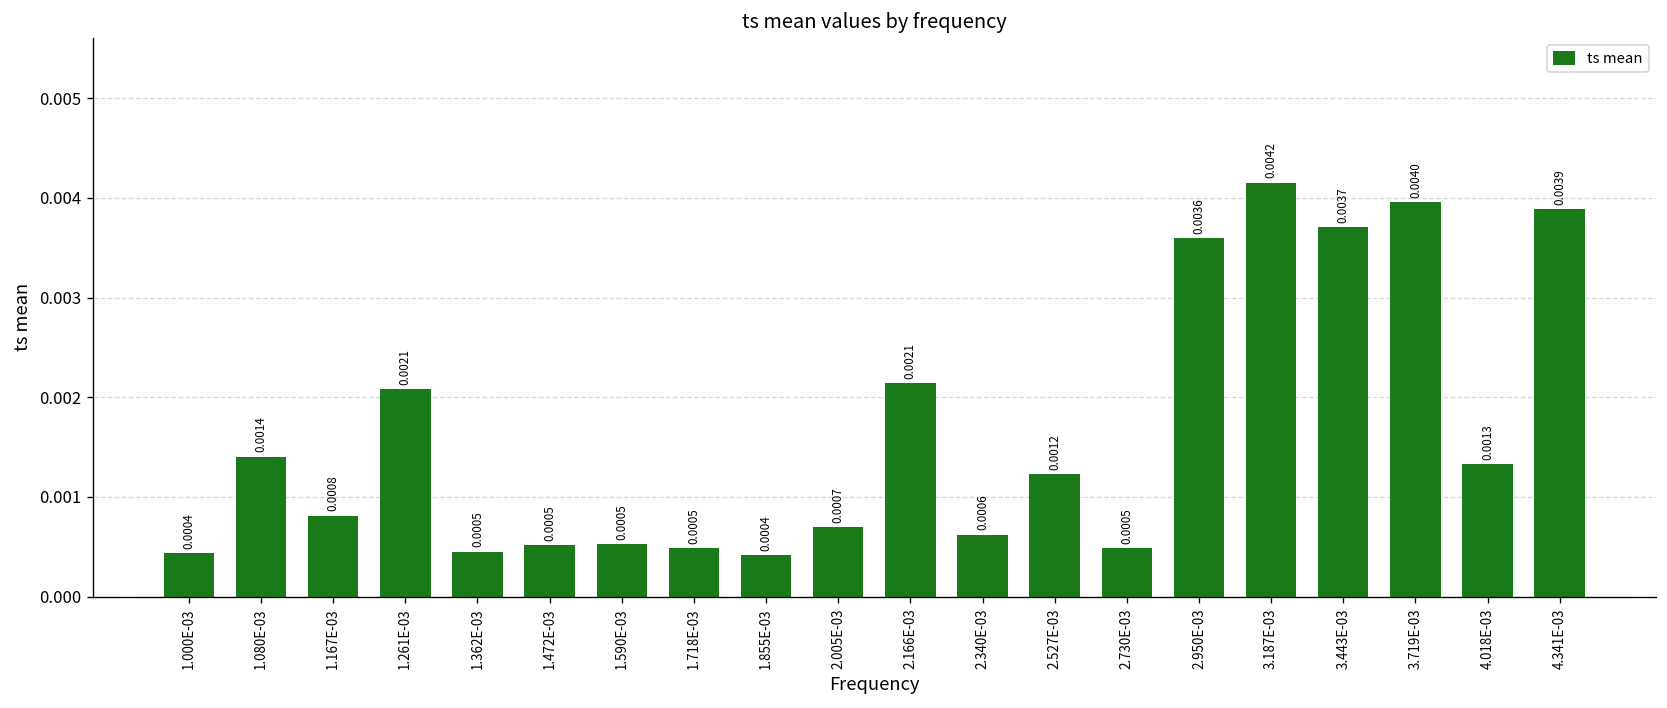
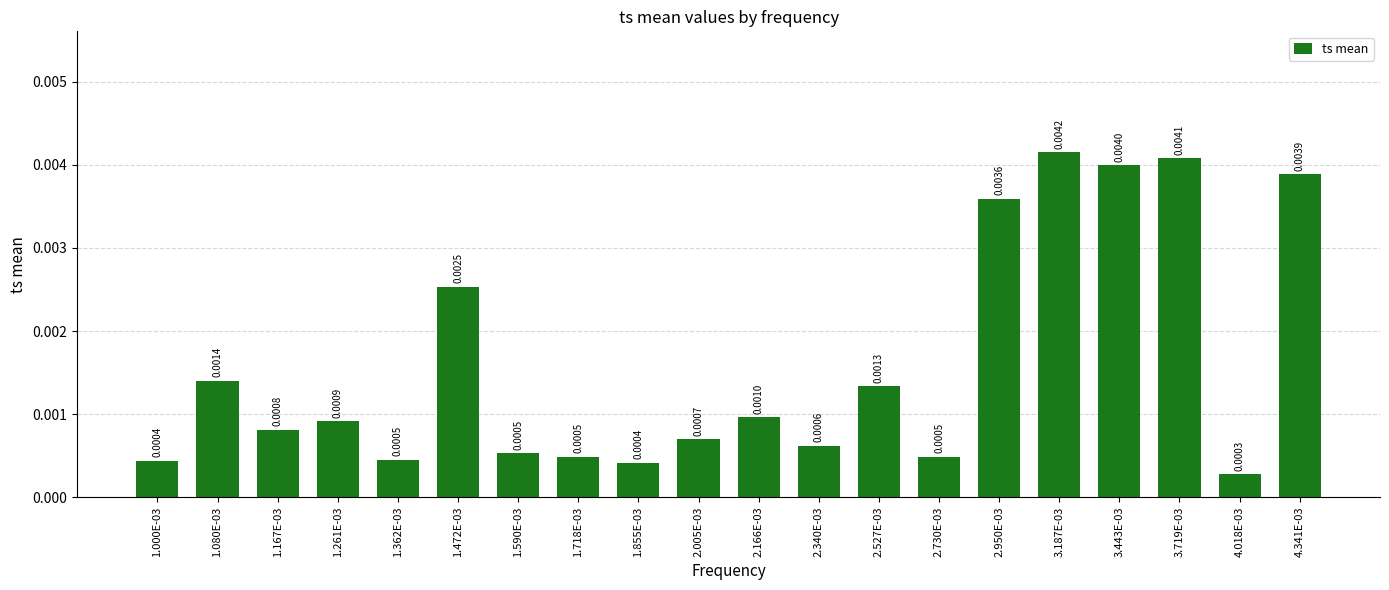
  {
    "1.000E-03": 0.0004,
    "1.080E-03": 0.0014,
    "1.167E-03": 0.0008,
-   "1.261E-03": 0.0021,
+   "1.261E-03": 0.0009,
    "1.362E-03": 0.0005,
-   "1.472E-03": 0.0005,
+   "1.472E-03": 0.0025,
    "1.590E-03": 0.0005,
    "1.718E-03": 0.0005,
    "1.855E-03": 0.0004,
    "2.005E-03": 0.0007,
-   "2.166E-03": 0.0021,
+   "2.166E-03": 0.0010,
    "2.340E-03": 0.0006,
-   "2.527E-03": 0.0012,
+   "2.527E-03": 0.0013,
    "2.730E-03": 0.0005,
    "2.950E-03": 0.0036,
    "3.187E-03": 0.0042,
-   "3.443E-03": 0.0037,
-   "3.719E-03": 0.0040,
-   "4.018E-03": 0.0013,
+   "3.443E-03": 0.0040,
+   "3.719E-03": 0.0041,
+   "4.018E-03": 0.0003,
    "4.341E-03": 0.0039
  }
